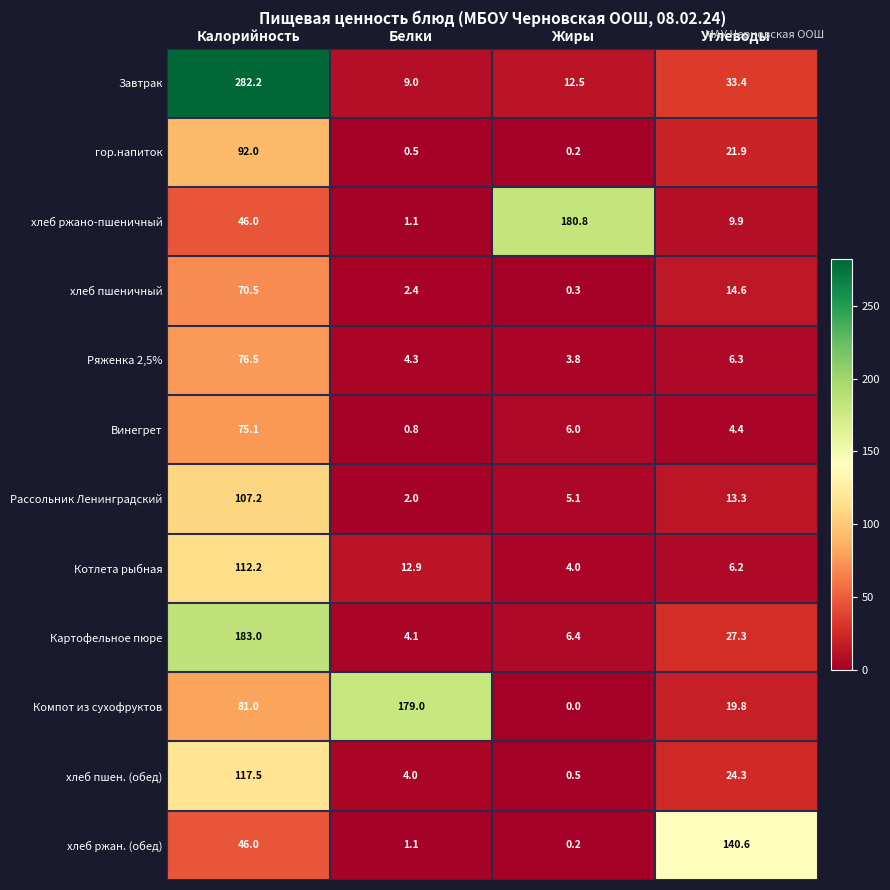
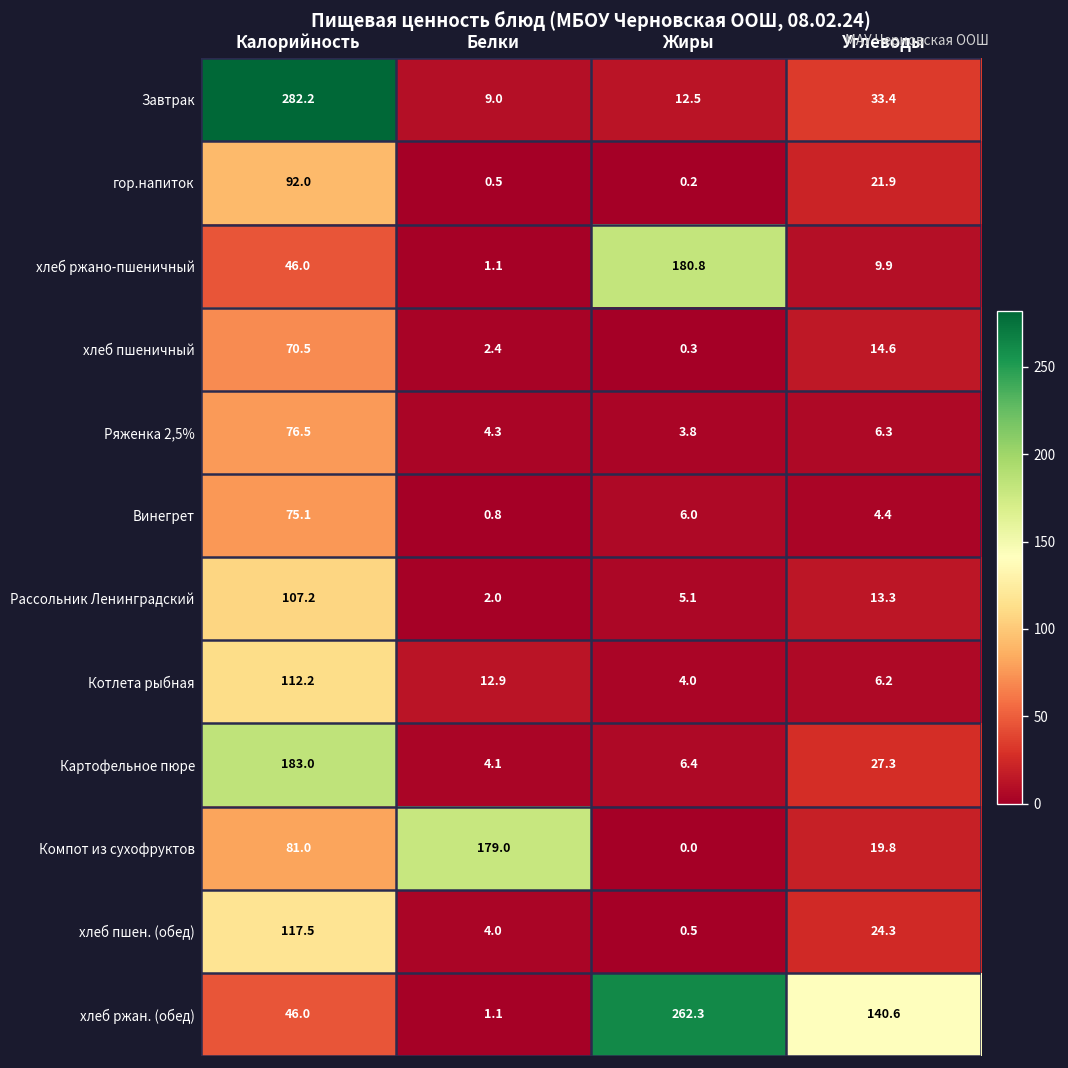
  {
    "Завтрак": {
      "Калорийность": 282.2,
      "Белки": 9.0,
      "Жиры": 12.5,
      "Углеводы": 33.4
    },
    "гор.напиток": {
      "Калорийность": 92.0,
      "Белки": 0.5,
      "Жиры": 0.2,
      "Углеводы": 21.9
    },
    "хлеб ржано-пшеничный": {
      "Калорийность": 46.0,
      "Белки": 1.1,
      "Жиры": 180.8,
      "Углеводы": 9.9
    },
    "хлеб пшеничный": {
      "Калорийность": 70.5,
      "Белки": 2.4,
      "Жиры": 0.3,
      "Углеводы": 14.6
    },
    "Ряженка 2,5%": {
      "Калорийность": 76.5,
      "Белки": 4.3,
      "Жиры": 3.8,
      "Углеводы": 6.3
    },
    "Винегрет": {
      "Калорийность": 75.1,
      "Белки": 0.8,
      "Жиры": 6.0,
      "Углеводы": 4.4
    },
    "Рассольник Ленинградский": {
      "Калорийность": 107.2,
      "Белки": 2.0,
      "Жиры": 5.1,
      "Углеводы": 13.3
    },
    "Котлета рыбная": {
      "Калорийность": 112.2,
      "Белки": 12.9,
      "Жиры": 4.0,
      "Углеводы": 6.2
    },
    "Картофельное пюре": {
      "Калорийность": 183.0,
      "Белки": 4.1,
      "Жиры": 6.4,
      "Углеводы": 27.3
    },
    "Компот из сухофруктов": {
      "Калорийность": 81.0,
      "Белки": 179.0,
      "Жиры": 0.0,
      "Углеводы": 19.8
    },
    "хлеб пшен. (обед)": {
      "Калорийность": 117.5,
      "Белки": 4.0,
      "Жиры": 0.5,
      "Углеводы": 24.3
    },
    "хлеб ржан. (обед)": {
      "Калорийность": 46.0,
      "Белки": 1.1,
-     "Жиры": 0.2,
+     "Жиры": 262.3,
      "Углеводы": 140.6
    }
  }
